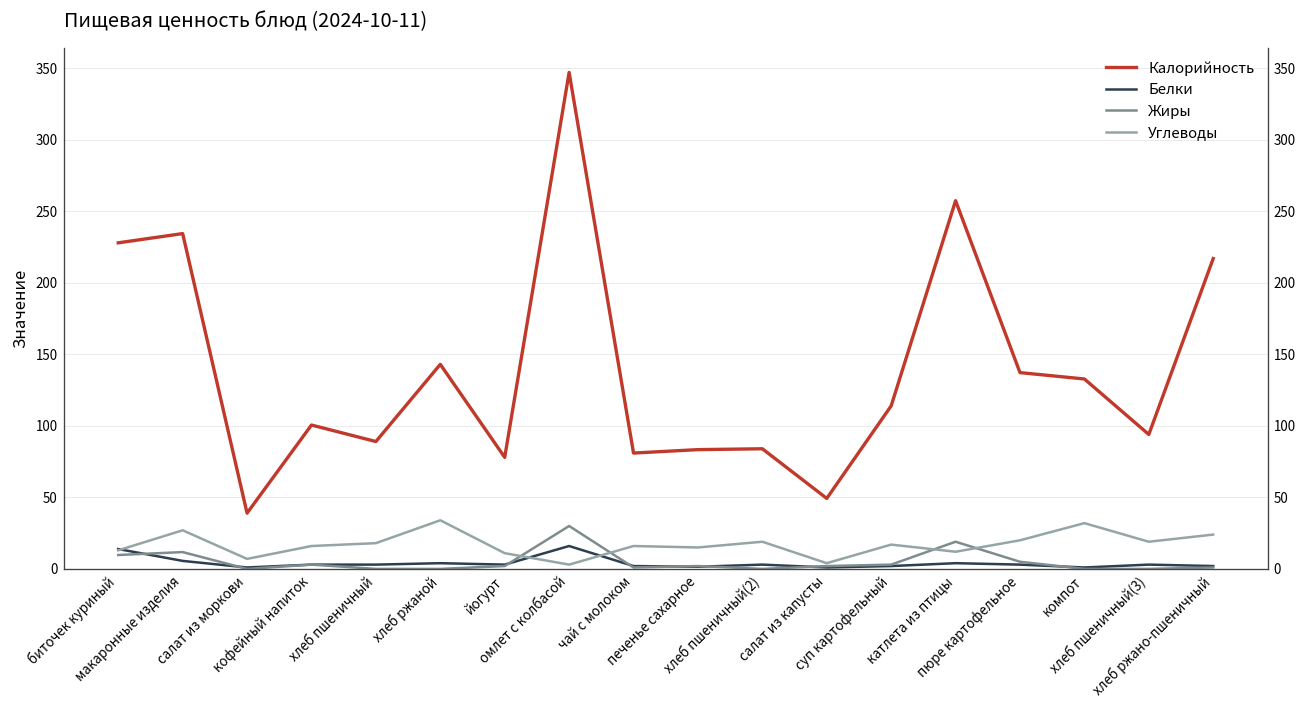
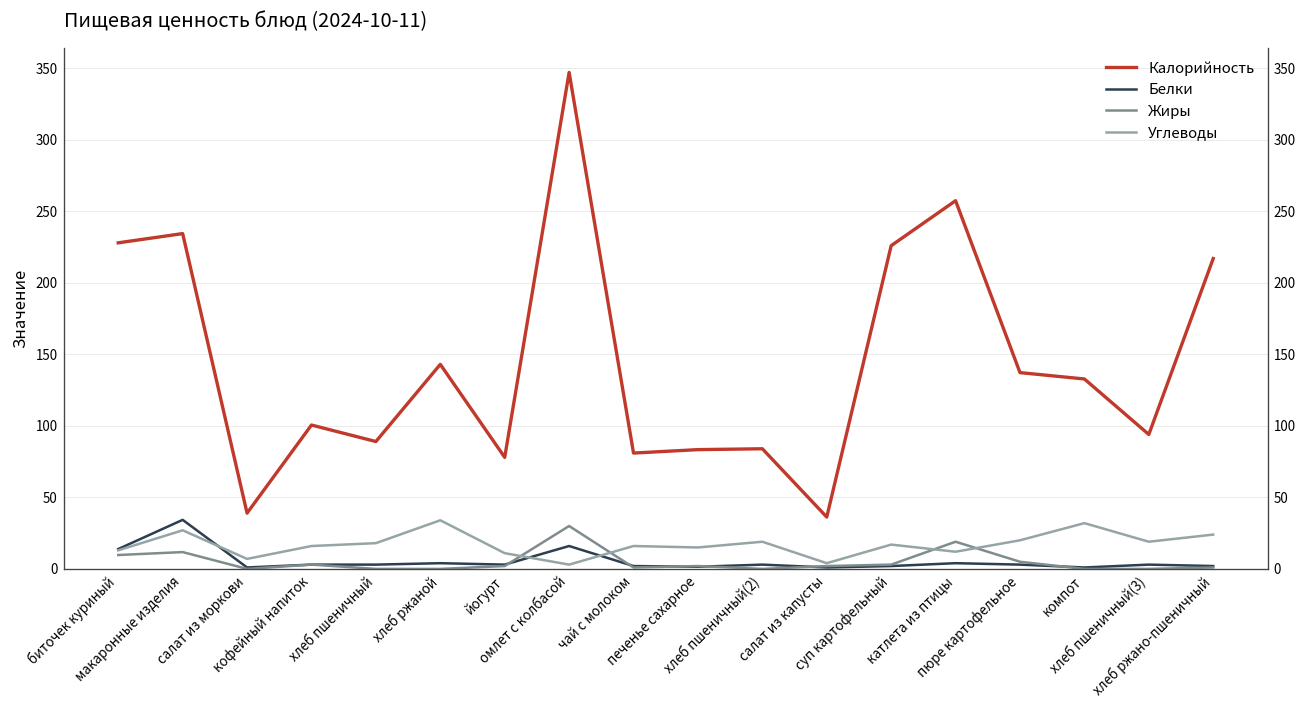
  {
    "Калорийность": {
      "биточек куриный": 228,
      "макаронные изделия": 234,
      "салат из моркови": 39,
      "кофейный напиток": 101,
      "хлеб пшеничный": 89,
      "хлеб ржаной": 143,
      "йогурт": 78,
      "омлет с колбасой": 347,
      "чай с молоком": 81,
      "печенье сахарное": 83,
      "хлеб пшеничный(2)": 84,
-     "салат из капусты": 49,
-     "суп картофельный": 114,
+     "салат из капусты": 36,
+     "суп картофельный": 226,
      "катлета из птицы": 257,
      "пюре картофельное": 137,
      "компот": 133,
      "хлеб пшеничный(3)": 94,
      "хлеб ржано-пшеничный": 217
    },
    "Белки": {
-     "макаронные изделия": 6,
+     "макаронные изделия": 34,
      "хлеб пшеничный": 3,
      "хлеб ржаной": 4,
      "омлет с колбасой": 16,
      "хлеб пшеничный(2)": 3,
      "катлета из птицы": 4,
      "хлеб пшеничный(3)": 3
    }
  }
